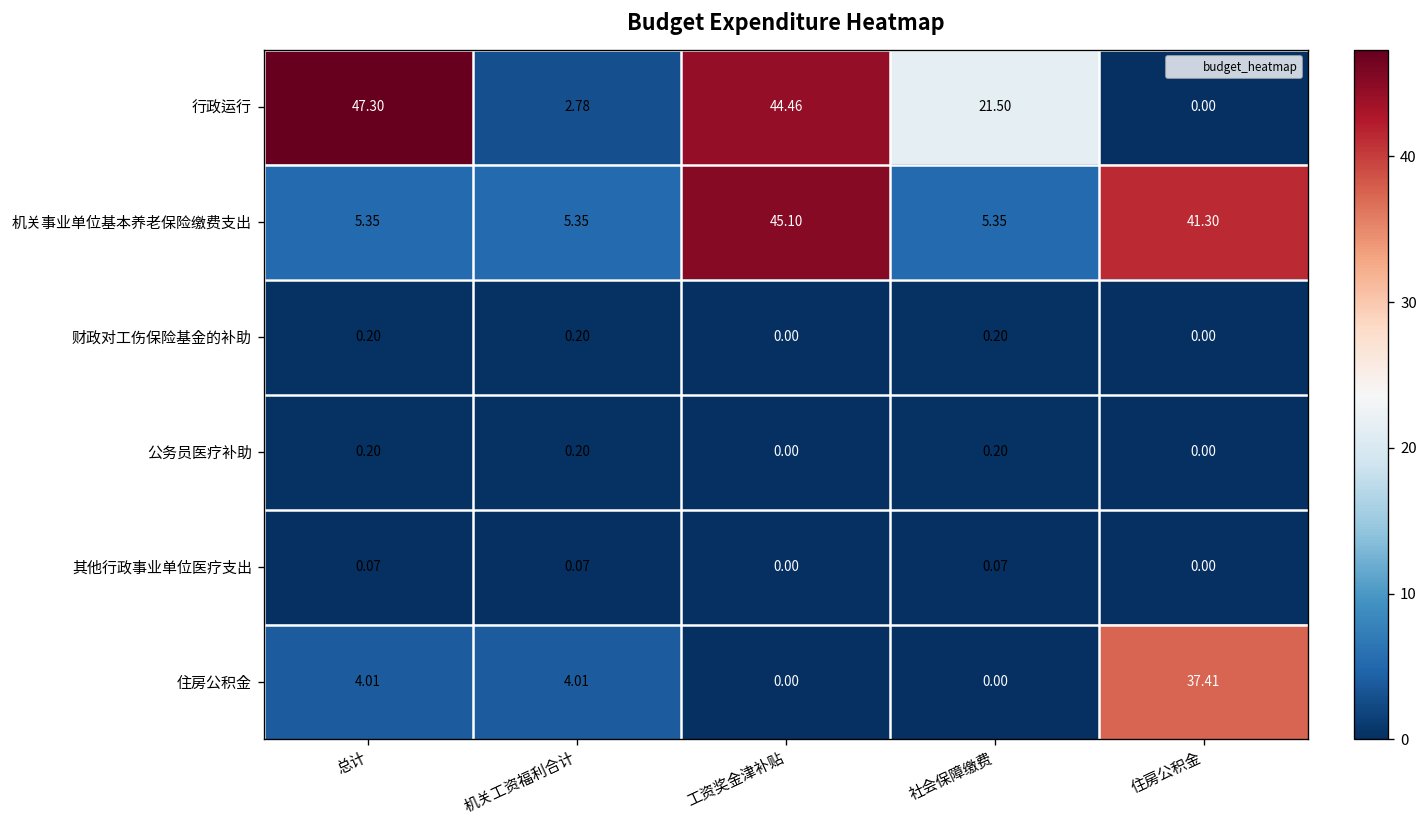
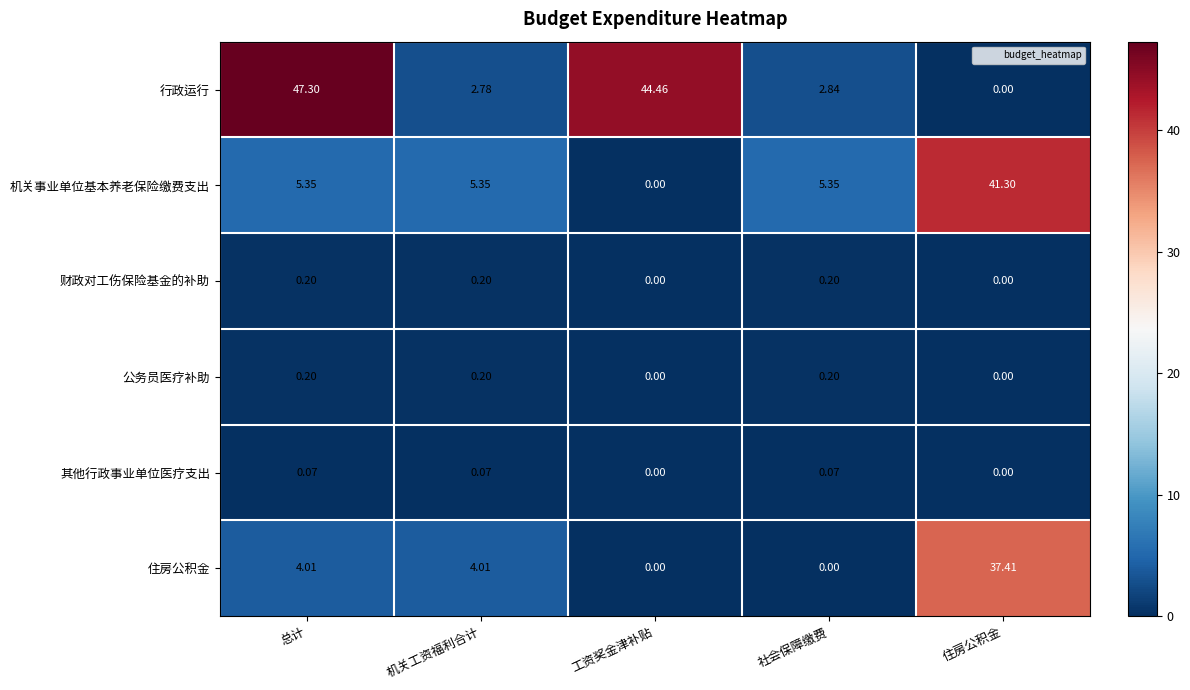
  {
    "行政运行": {
      "总计": 47.30,
      "机关工资福利合计": 2.78,
      "工资奖金津补贴": 44.46,
-     "社会保障缴费": 21.50,
+     "社会保障缴费": 2.84,
      "住房公积金": 0.00
    },
    "机关事业单位基本养老保险缴费支出": {
      "总计": 5.35,
      "机关工资福利合计": 5.35,
-     "工资奖金津补贴": 45.10,
+     "工资奖金津补贴": 0.00,
      "社会保障缴费": 5.35,
      "住房公积金": 41.30
    },
    "财政对工伤保险基金的补助": {
      "总计": 0.20,
      "机关工资福利合计": 0.20,
      "工资奖金津补贴": 0.00,
      "社会保障缴费": 0.20,
      "住房公积金": 0.00
    },
    "公务员医疗补助": {
      "总计": 0.20,
      "机关工资福利合计": 0.20,
      "工资奖金津补贴": 0.00,
      "社会保障缴费": 0.20,
      "住房公积金": 0.00
    },
    "其他行政事业单位医疗支出": {
      "总计": 0.07,
      "机关工资福利合计": 0.07,
      "工资奖金津补贴": 0.00,
      "社会保障缴费": 0.07,
      "住房公积金": 0.00
    },
    "住房公积金": {
      "总计": 4.01,
      "机关工资福利合计": 4.01,
      "工资奖金津补贴": 0.00,
      "社会保障缴费": 0.00,
      "住房公积金": 37.41
    }
  }
